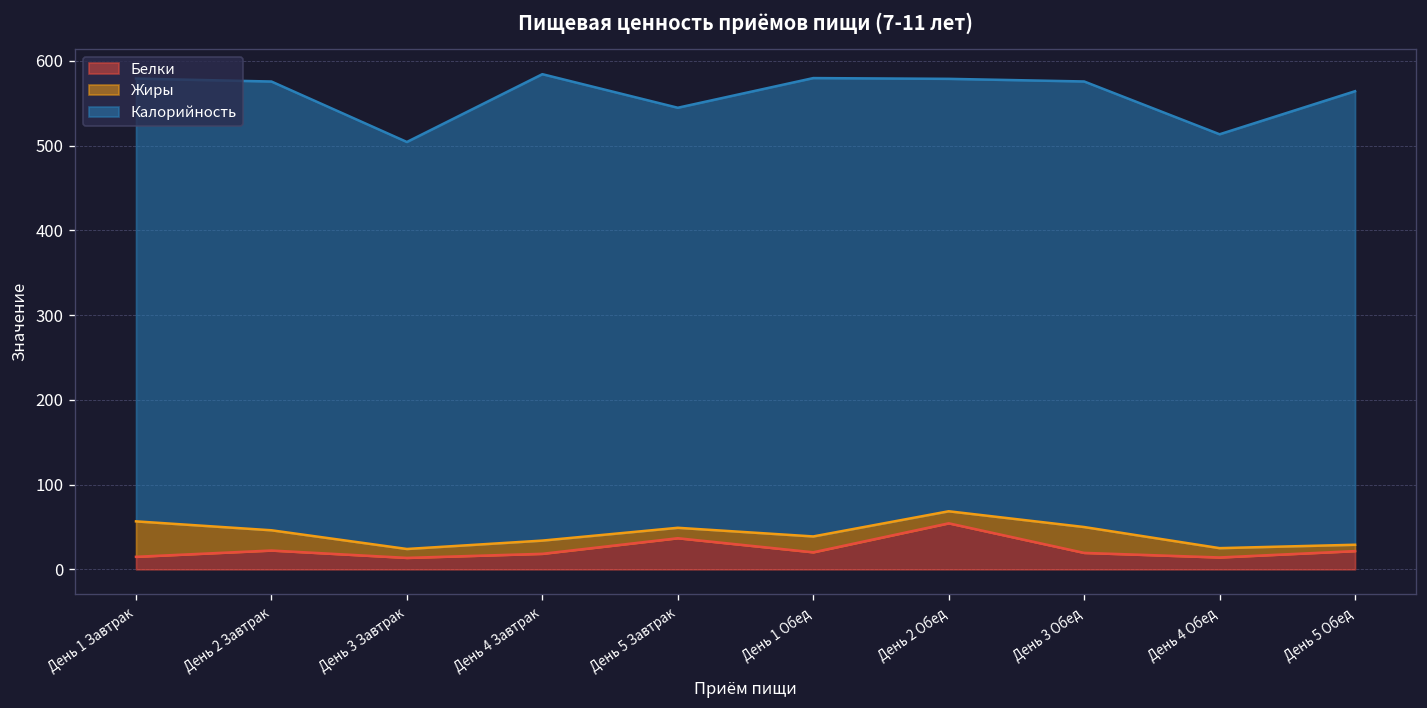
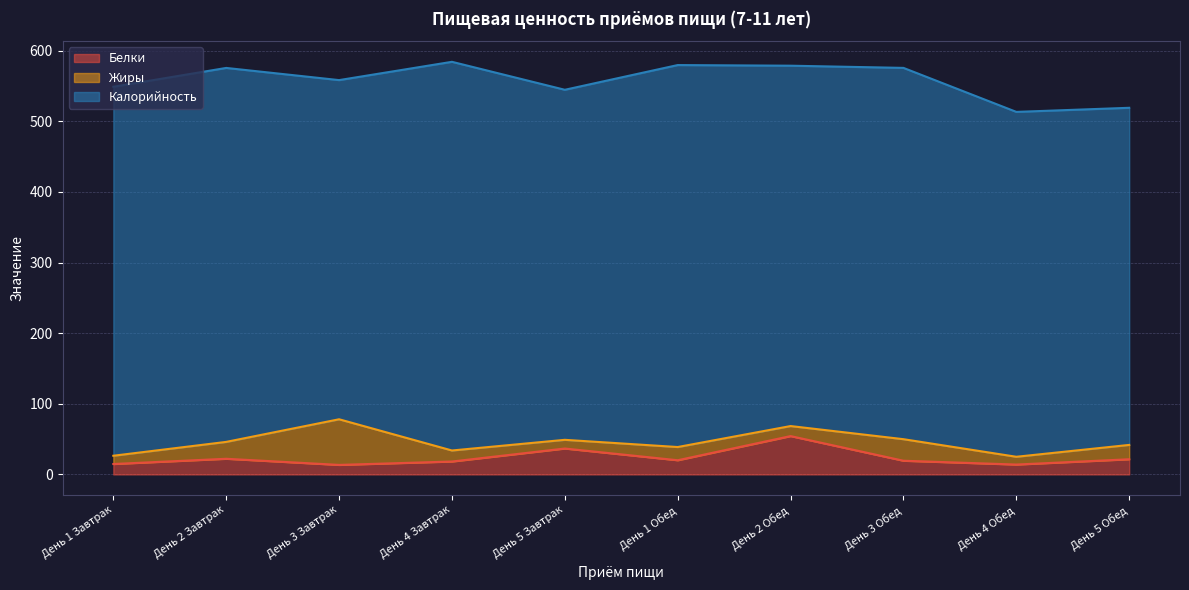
  {
    "Белки": {
      "День 1 Завтрак": 10,
      "День 2 Завтрак": 20,
      "День 3 Завтрак": 10,
      "День 4 Завтрак": 20,
      "День 5 Завтрак": 40,
      "День 1 Обед": 20,
      "День 2 Обед": 50,
      "День 3 Обед": 20,
      "День 4 Обед": 10,
      "День 5 Обед": 20
    },
    "Жиры": {
-     "День 1 Завтрак": 40,
+     "День 1 Завтрак": 10,
      "День 2 Завтрак": 20,
-     "День 3 Завтрак": 10,
+     "День 3 Завтрак": 60,
      "День 4 Завтрак": 20,
      "День 5 Завтрак": 10,
      "День 1 Обед": 20,
      "День 2 Обед": 10,
      "День 3 Обед": 30,
      "День 4 Обед": 10,
-     "День 5 Обед": 10
+     "День 5 Обед": 20
    },
    "Калорийность": {
      "День 2 Завтрак": 530,
      "День 3 Завтрак": 480,
      "День 4 Завтрак": 550,
      "День 5 Завтрак": 500,
      "День 1 Обед": 540,
      "День 2 Обед": 510,
      "День 3 Обед": 530,
      "День 4 Обед": 490,
-     "День 5 Обед": 540
+     "День 5 Обед": 480
    }
  }
